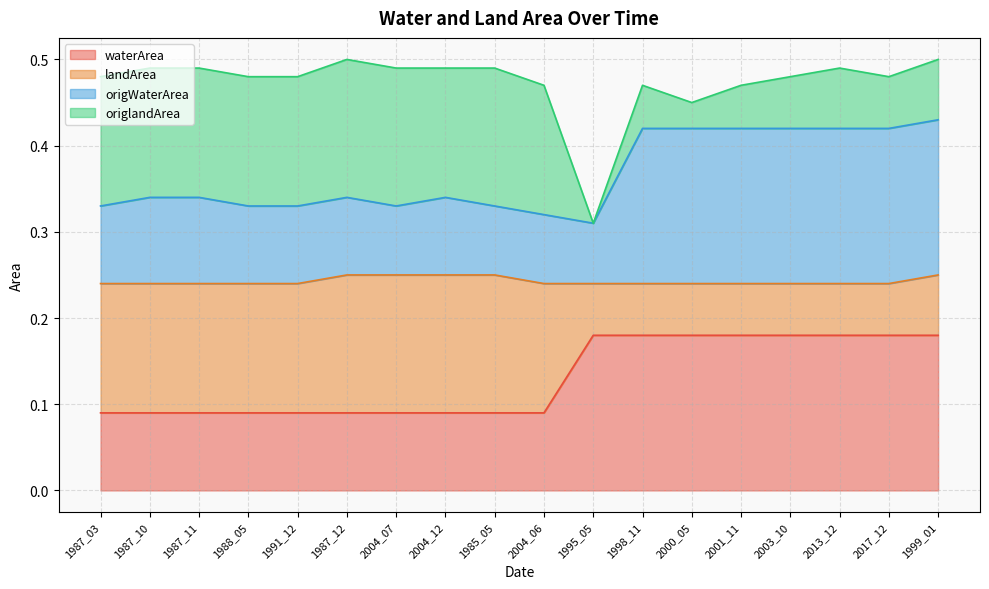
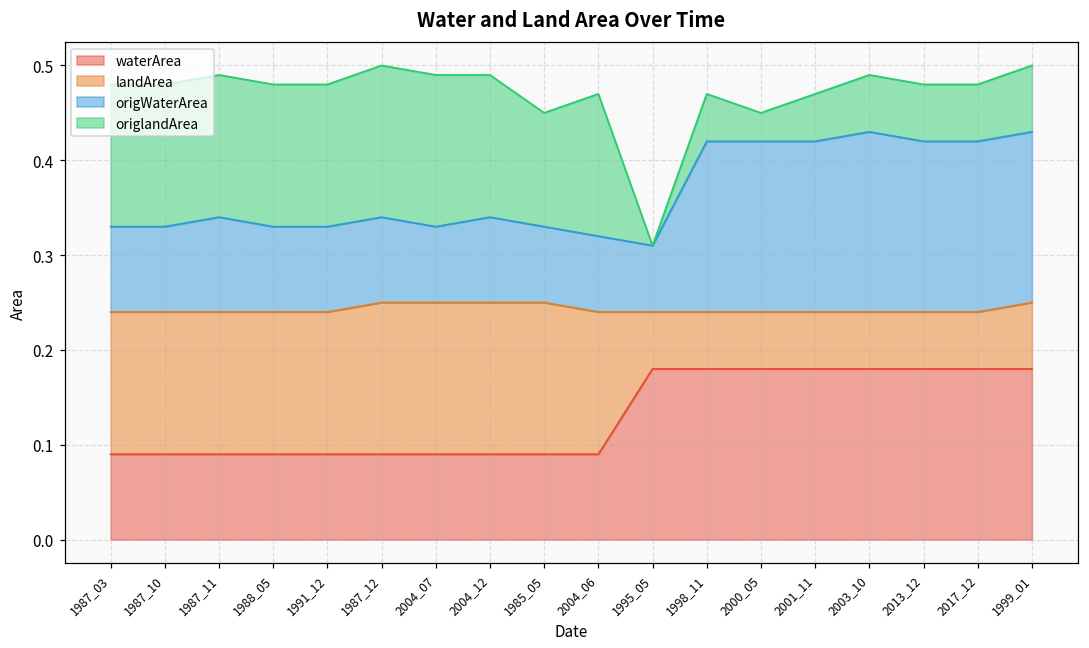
  {
    "origWaterArea": {
      "1987_03": 0.09,
-     "1987_10": 0.10,
+     "1987_10": 0.09,
      "1987_11": 0.10,
      "1988_05": 0.09,
      "1991_12": 0.09,
      "1987_12": 0.09,
      "2004_07": 0.08,
      "2004_12": 0.09,
      "1985_05": 0.08,
      "2004_06": 0.08,
      "1998_11": 0.18,
      "2000_05": 0.18,
      "2001_11": 0.18,
-     "2003_10": 0.18,
+     "2003_10": 0.19,
      "2013_12": 0.18,
      "2017_12": 0.18,
      "1999_01": 0.18
    },
    "origlandArea": {
      "1987_11": 0.15,
      "1988_05": 0.15,
      "1991_12": 0.15,
      "1987_12": 0.16,
      "2004_07": 0.16,
      "2004_12": 0.15,
-     "1985_05": 0.16,
+     "1985_05": 0.12,
      "2004_06": 0.15,
      "1998_11": 0.05,
      "2000_05": 0.03,
      "2001_11": 0.05,
      "2003_10": 0.06,
-     "2013_12": 0.07,
+     "2013_12": 0.06,
      "2017_12": 0.06,
      "1999_01": 0.07
    }
  }
